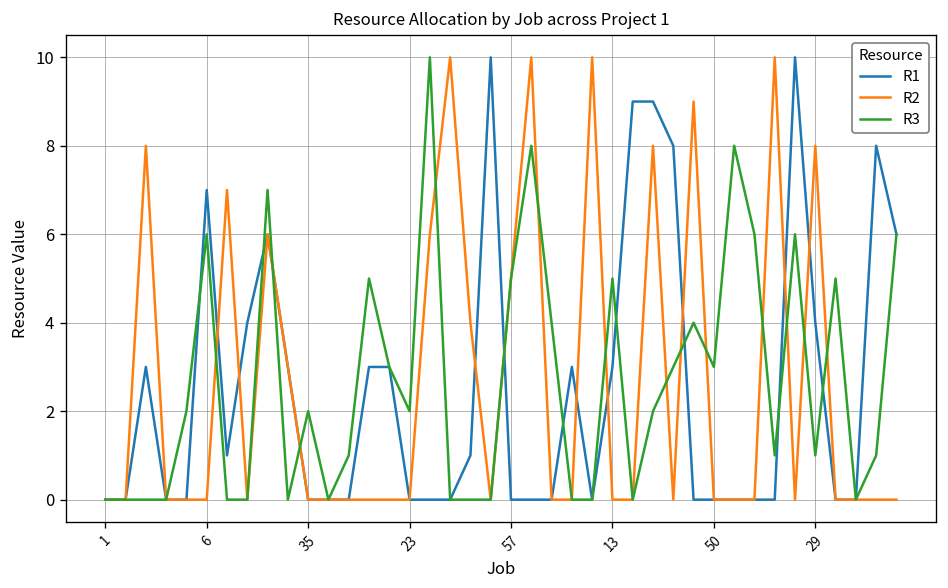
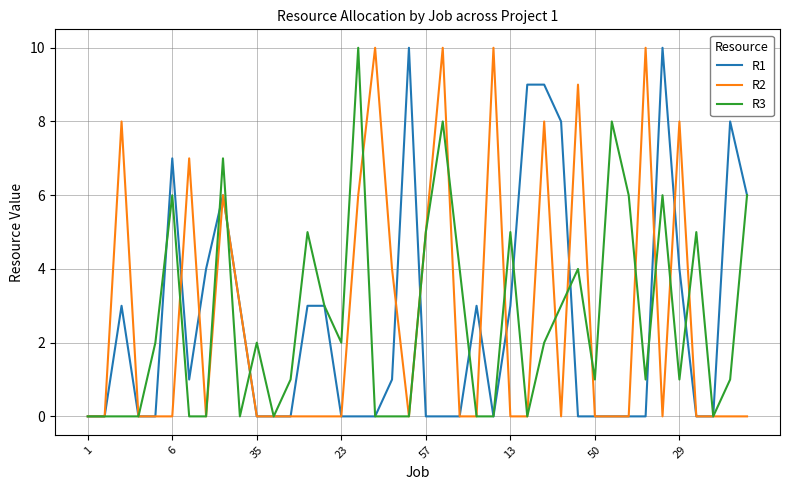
  {
    "R1": {
      "57": 0
    },
    "R3": {
      "35": 2,
-     "50": 3
+     "50": 1
    }
  }
